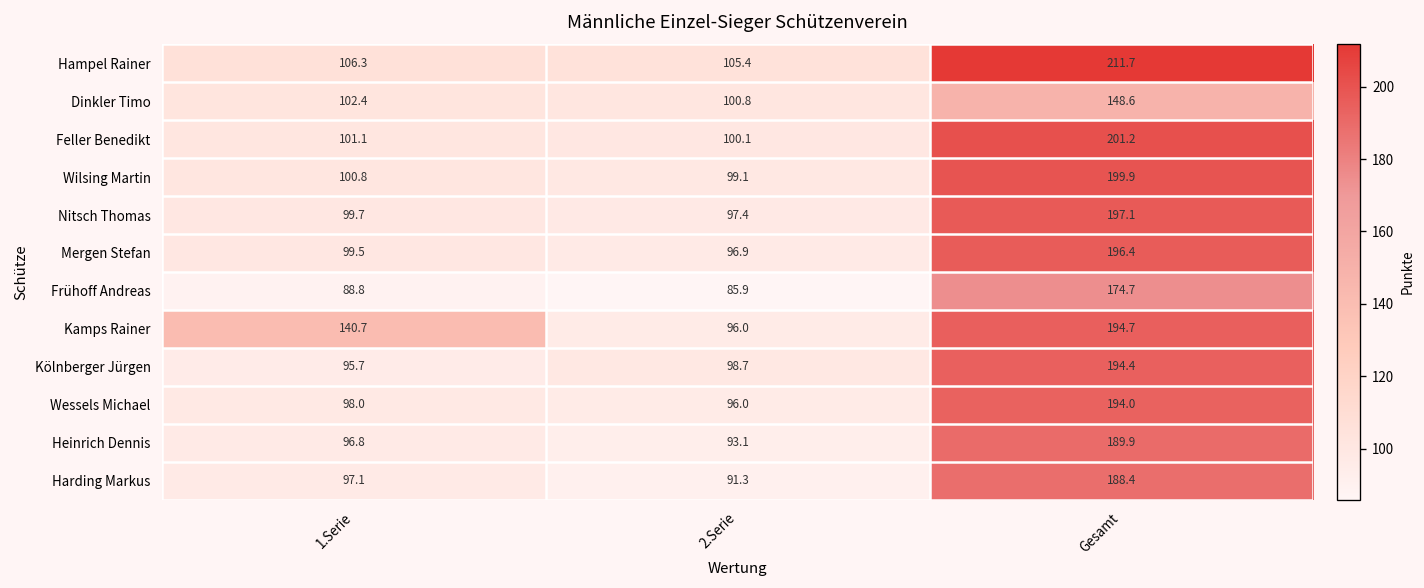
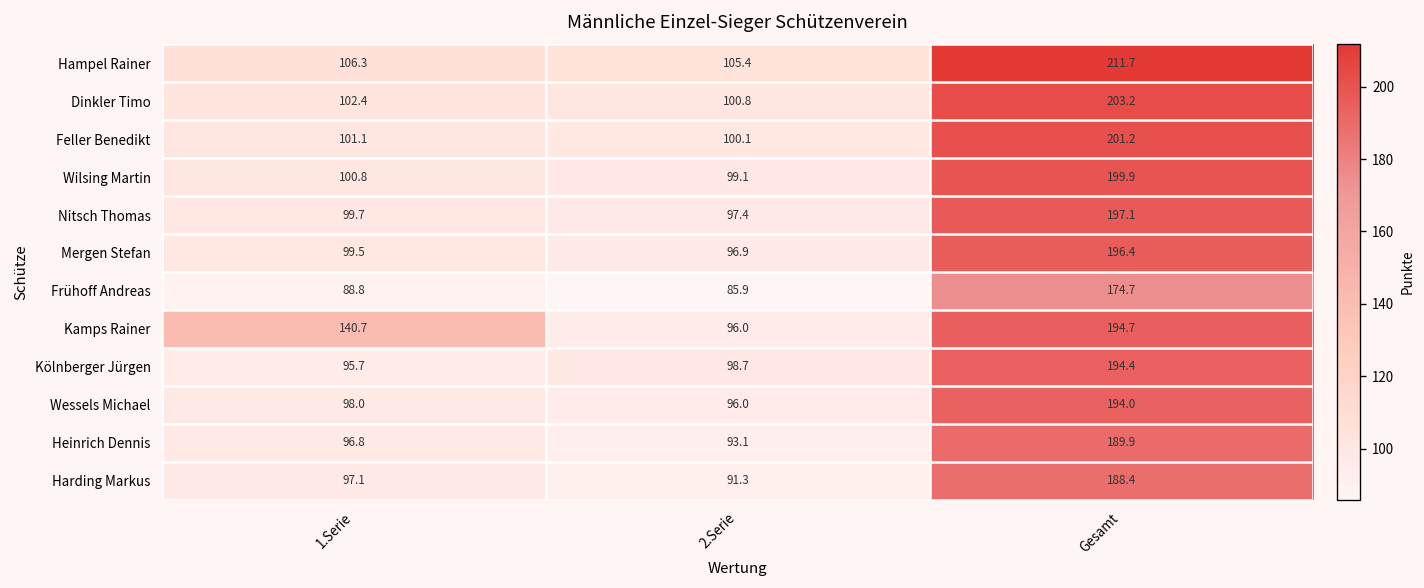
  {
    "Hampel Rainer": {
      "1.Serie": 106.3,
      "2.Serie": 105.4,
      "Gesamt": 211.7
    },
    "Dinkler Timo": {
      "1.Serie": 102.4,
      "2.Serie": 100.8,
-     "Gesamt": 148.6
+     "Gesamt": 203.2
    },
    "Feller Benedikt": {
      "1.Serie": 101.1,
      "2.Serie": 100.1,
      "Gesamt": 201.2
    },
    "Wilsing Martin": {
      "1.Serie": 100.8,
      "2.Serie": 99.1,
      "Gesamt": 199.9
    },
    "Nitsch Thomas": {
      "1.Serie": 99.7,
      "2.Serie": 97.4,
      "Gesamt": 197.1
    },
    "Mergen Stefan": {
      "1.Serie": 99.5,
      "2.Serie": 96.9,
      "Gesamt": 196.4
    },
    "Frühoff Andreas": {
      "1.Serie": 88.8,
      "2.Serie": 85.9,
      "Gesamt": 174.7
    },
    "Kamps Rainer": {
      "1.Serie": 140.7,
      "2.Serie": 96.0,
      "Gesamt": 194.7
    },
    "Kölnberger Jürgen": {
      "1.Serie": 95.7,
      "2.Serie": 98.7,
      "Gesamt": 194.4
    },
    "Wessels Michael": {
      "1.Serie": 98.0,
      "2.Serie": 96.0,
      "Gesamt": 194.0
    },
    "Heinrich Dennis": {
      "1.Serie": 96.8,
      "2.Serie": 93.1,
      "Gesamt": 189.9
    },
    "Harding Markus": {
      "1.Serie": 97.1,
      "2.Serie": 91.3,
      "Gesamt": 188.4
    }
  }
